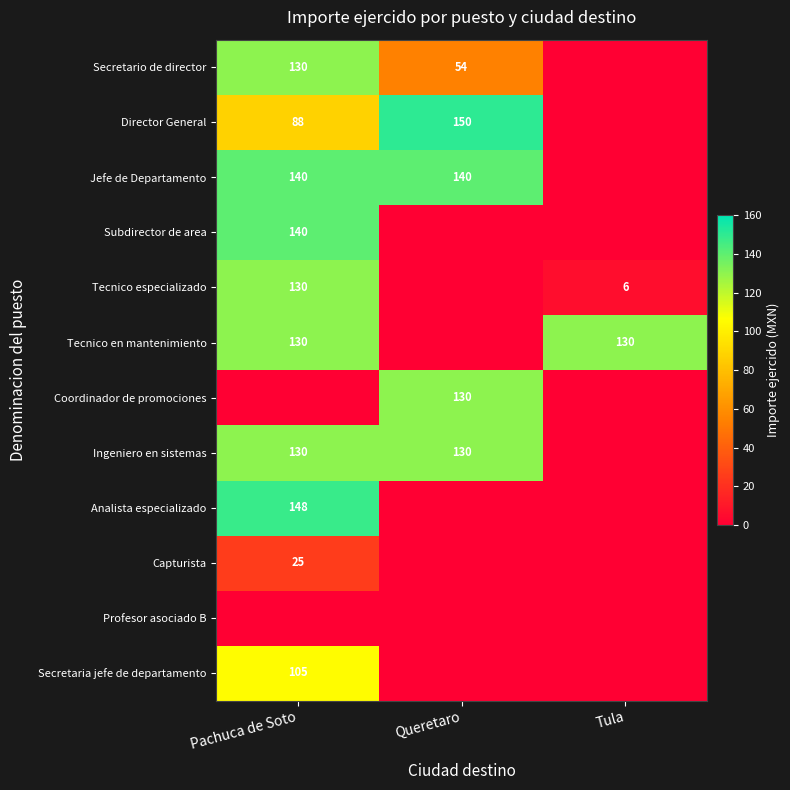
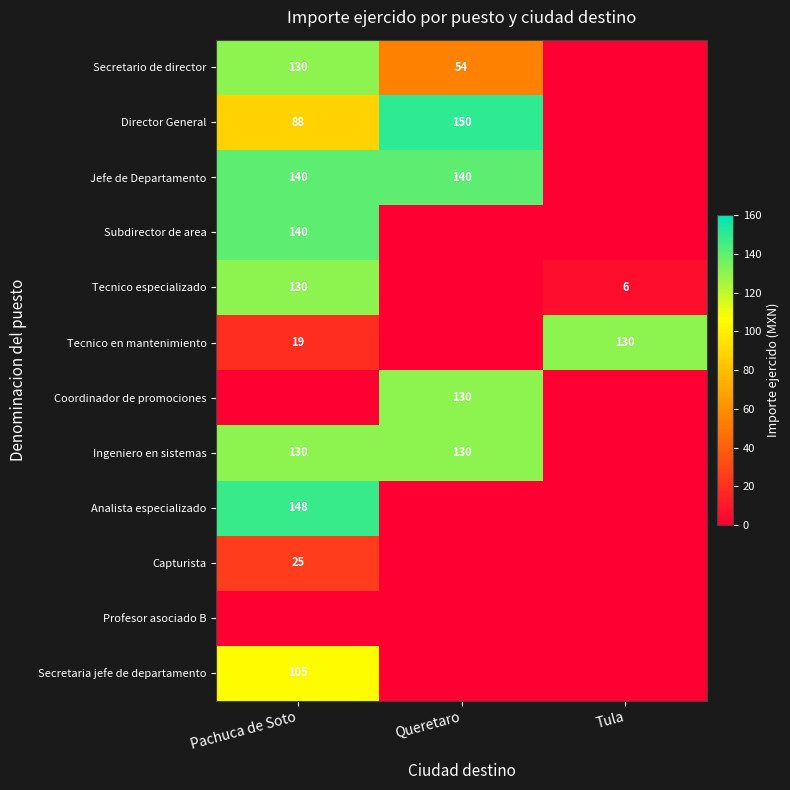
  {
    "Secretario de director": {
      "Pachuca de Soto": 130,
      "Queretaro": 54
    },
    "Director General": {
      "Pachuca de Soto": 88,
      "Queretaro": 150
    },
    "Jefe de Departamento": {
      "Pachuca de Soto": 140,
      "Queretaro": 140
    },
    "Subdirector de area": {
      "Pachuca de Soto": 140
    },
    "Tecnico especializado": {
      "Pachuca de Soto": 130,
      "Tula": 6
    },
    "Tecnico en mantenimiento": {
-     "Pachuca de Soto": 130,
+     "Pachuca de Soto": 19,
      "Tula": 130
    },
    "Coordinador de promociones": {
      "Queretaro": 130
    },
    "Ingeniero en sistemas": {
      "Pachuca de Soto": 130,
      "Queretaro": 130
    },
    "Analista especializado": {
      "Pachuca de Soto": 148
    },
    "Capturista": {
      "Pachuca de Soto": 25
    },
    "Secretaria jefe de departamento": {
      "Pachuca de Soto": 105
    }
  }
